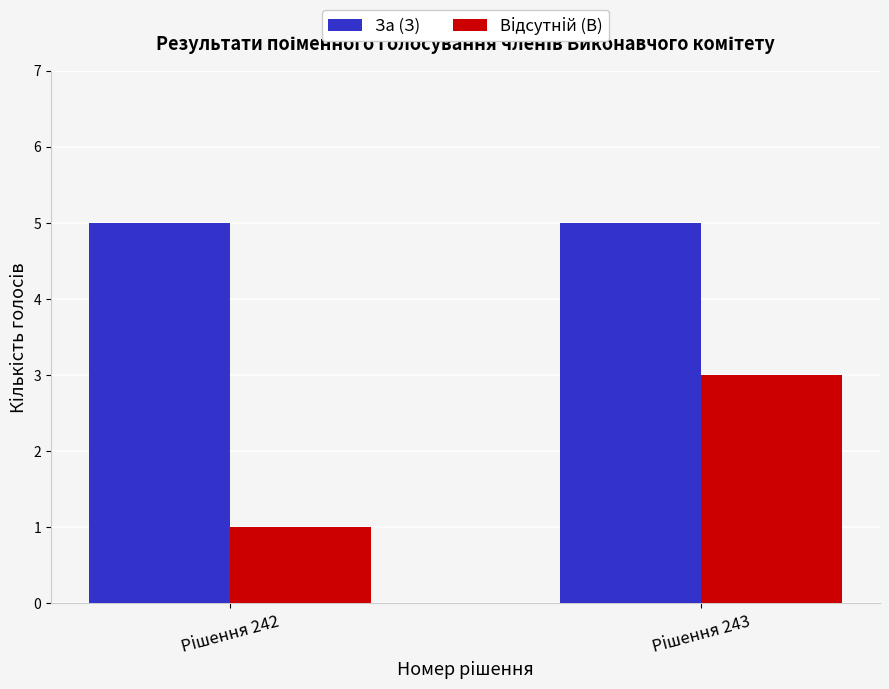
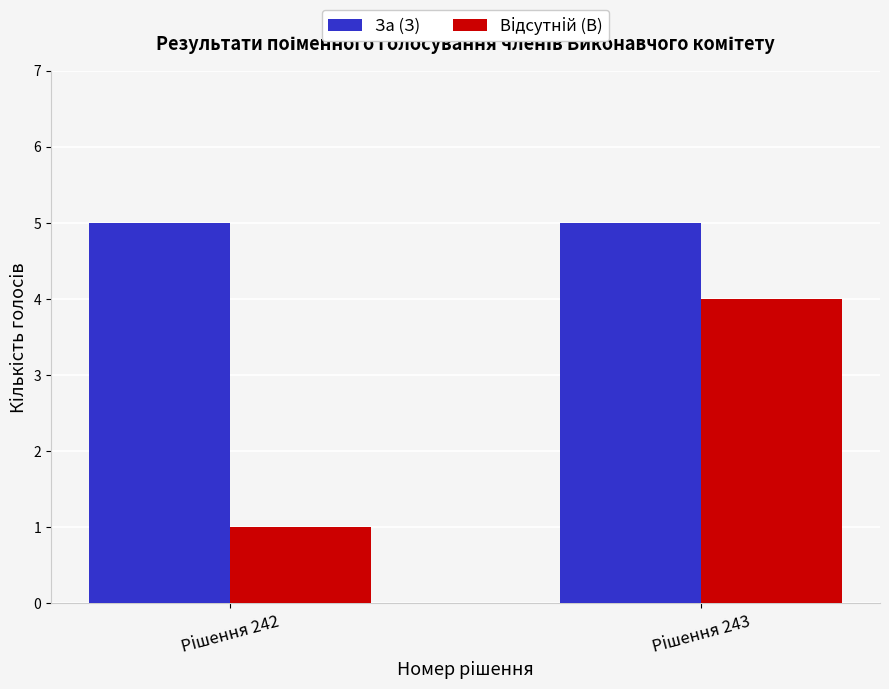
  {
    "За (З)": {
      "Рішення 242": 5,
      "Рішення 243": 5
    },
    "Відсутній (В)": {
      "Рішення 242": 1,
-     "Рішення 243": 3
+     "Рішення 243": 4
    }
  }
